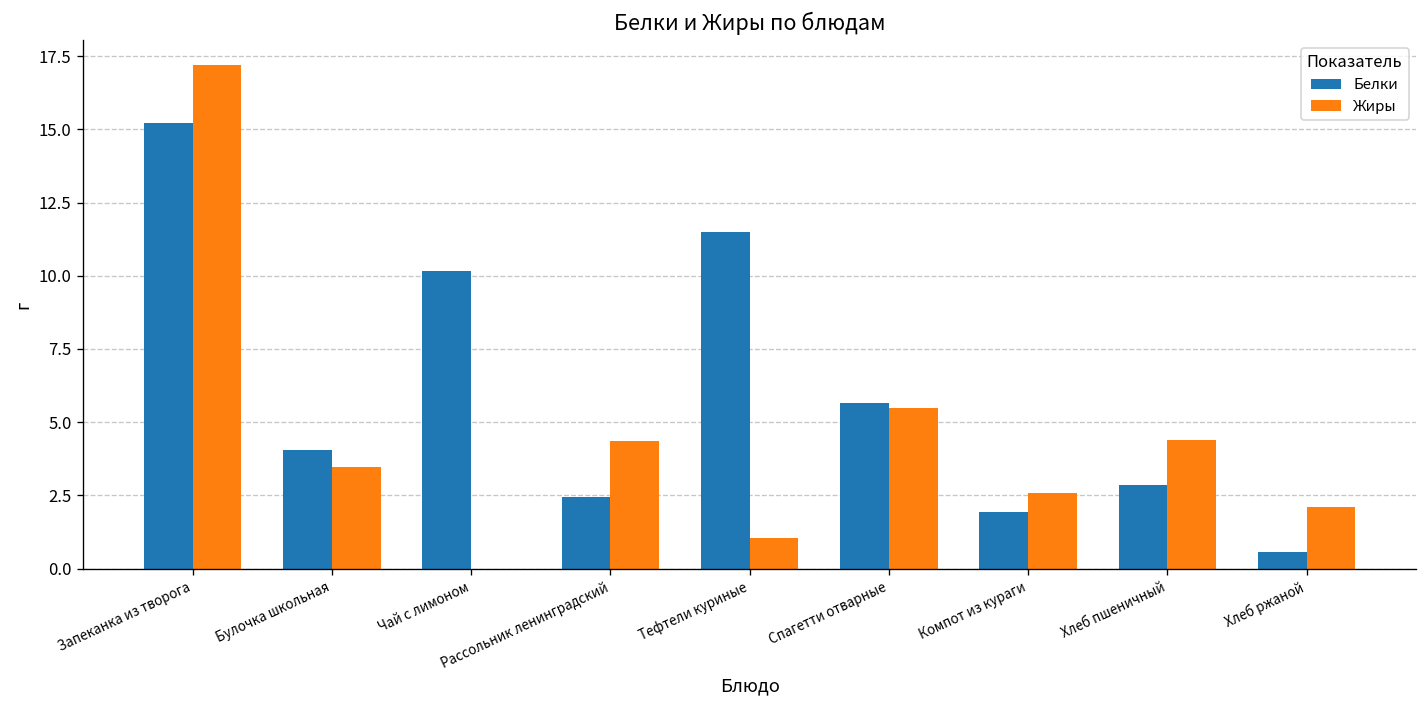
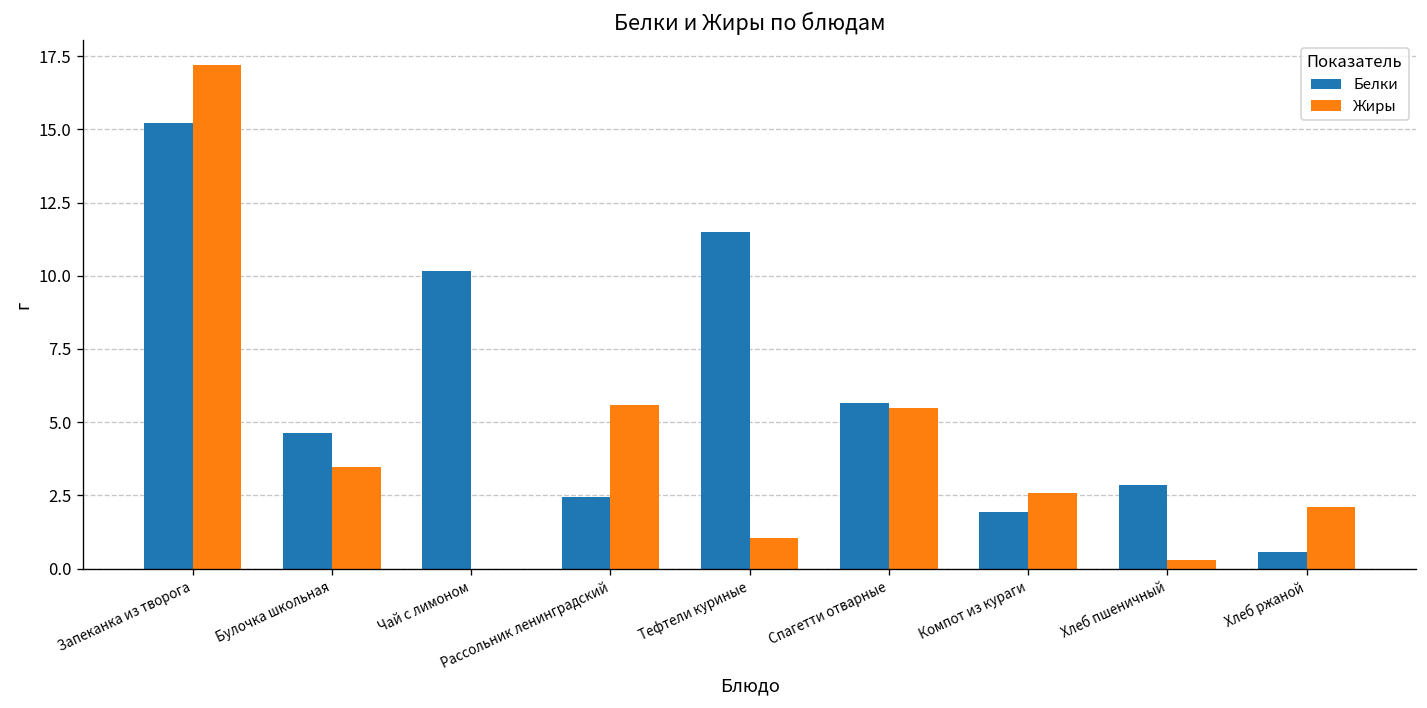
  {
    "Белки": {
      "Запеканка из творога": 15.2,
-     "Булочка школьная": 4.1,
+     "Булочка школьная": 4.6,
      "Чай с лимоном": 10.2,
      "Рассольник ленинградский": 2.5,
      "Тефтели куриные": 11.5,
      "Спагетти отварные": 5.7,
      "Компот из кураги": 1.9,
      "Хлеб пшеничный": 2.9,
      "Хлеб ржаной": 0.6
    },
    "Жиры": {
      "Запеканка из творога": 17.2,
      "Булочка школьная": 3.5,
      "Чай с лимоном": 0.0,
-     "Рассольник ленинградский": 4.4,
+     "Рассольник ленинградский": 5.6,
      "Тефтели куриные": 1.0,
      "Спагетти отварные": 5.5,
      "Компот из кураги": 2.6,
-     "Хлеб пшеничный": 4.4,
+     "Хлеб пшеничный": 0.3,
      "Хлеб ржаной": 2.1
    }
  }
